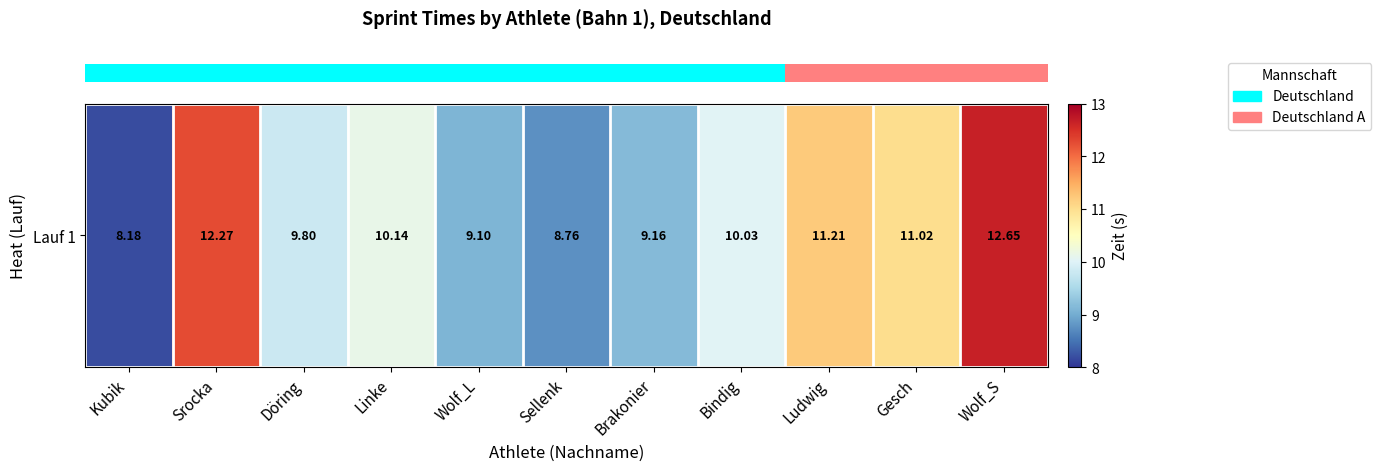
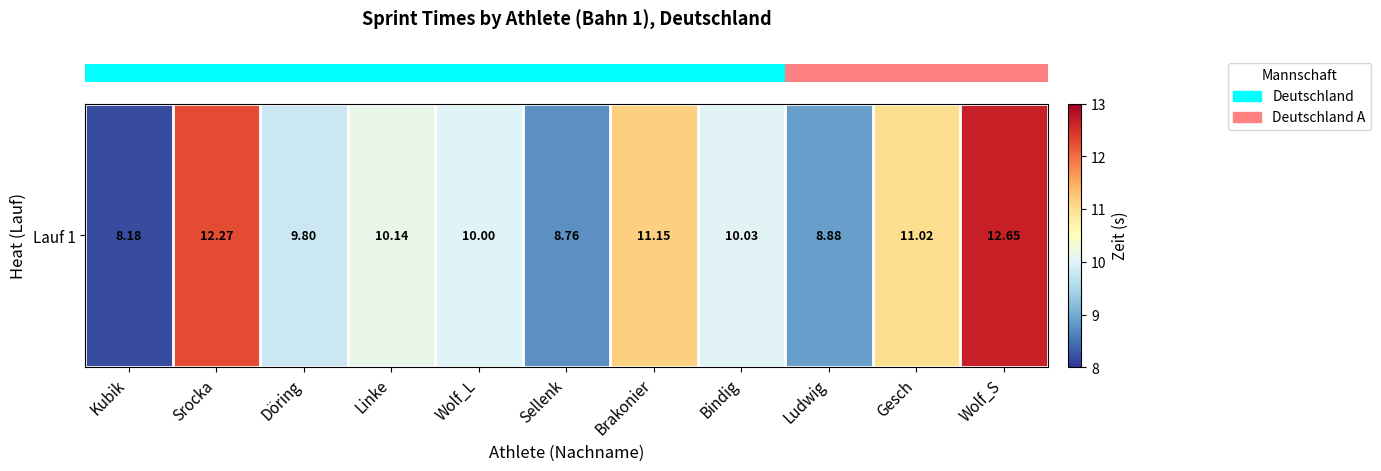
  {
    "Lauf 1": {
      "Kubik": 8.18,
      "Srocka": 12.27,
      "Döring": 9.80,
      "Linke": 10.14,
-     "Wolf_L": 9.10,
+     "Wolf_L": 10.00,
      "Sellenk": 8.76,
-     "Brakonier": 9.16,
+     "Brakonier": 11.15,
      "Bindig": 10.03,
-     "Ludwig": 11.21,
+     "Ludwig": 8.88,
      "Gesch": 11.02,
      "Wolf_S": 12.65
    }
  }
